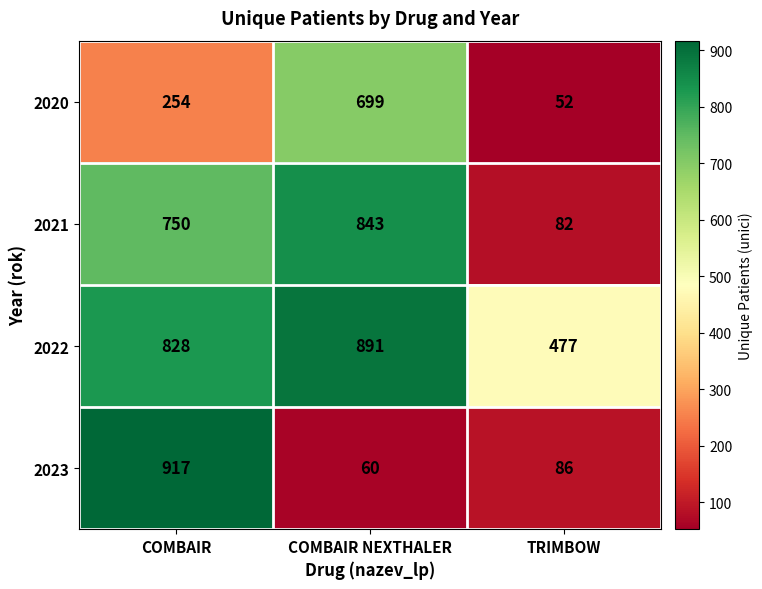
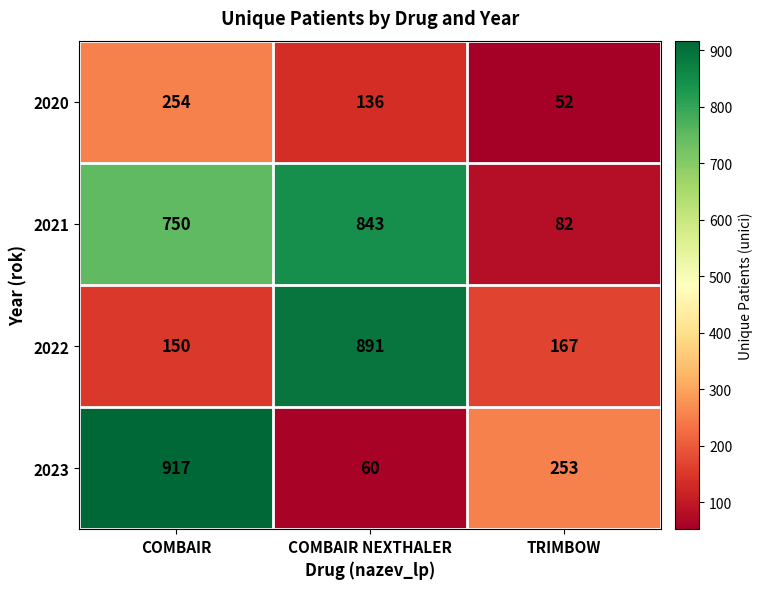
  {
    "2020": {
      "COMBAIR": 254,
-     "COMBAIR NEXTHALER": 699,
+     "COMBAIR NEXTHALER": 136,
      "TRIMBOW": 52
    },
    "2021": {
      "COMBAIR": 750,
      "COMBAIR NEXTHALER": 843,
      "TRIMBOW": 82
    },
    "2022": {
-     "COMBAIR": 828,
+     "COMBAIR": 150,
      "COMBAIR NEXTHALER": 891,
-     "TRIMBOW": 477
+     "TRIMBOW": 167
    },
    "2023": {
      "COMBAIR": 917,
      "COMBAIR NEXTHALER": 60,
-     "TRIMBOW": 86
+     "TRIMBOW": 253
    }
  }
